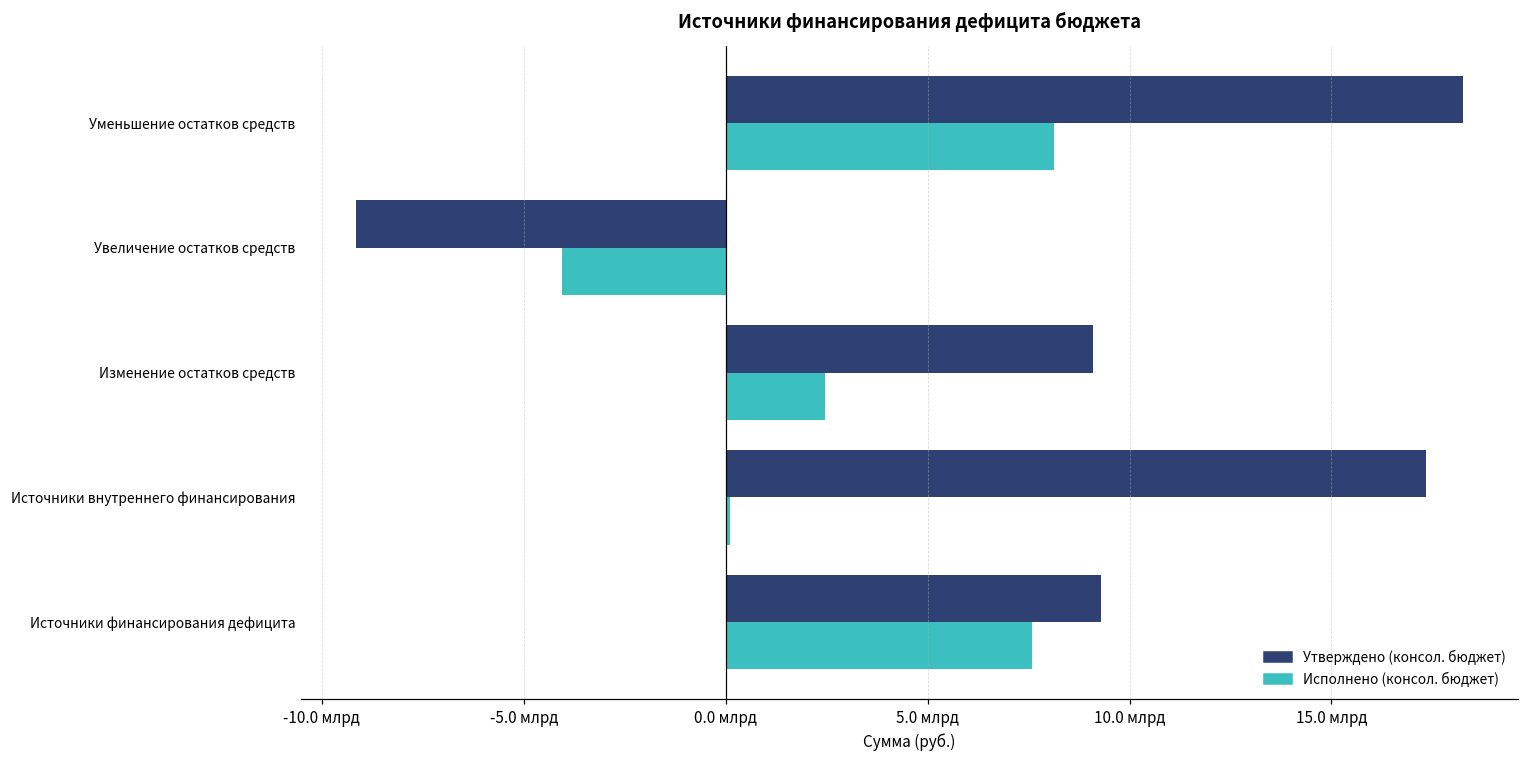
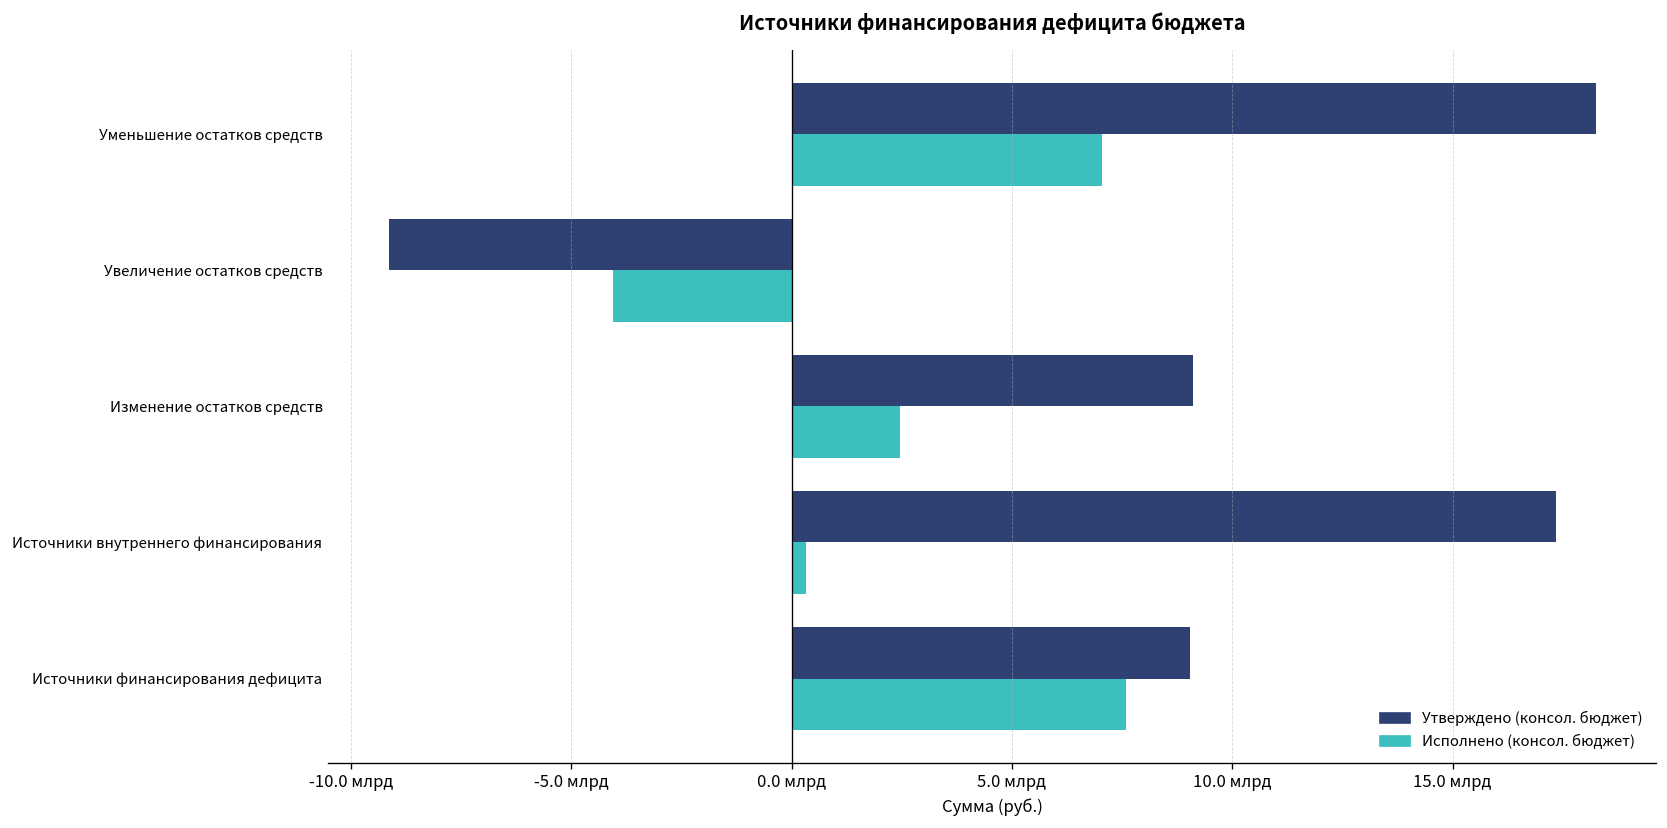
  {
    "Утверждено (консол. бюджет)": {
      "Уменьшение остатков средств": "18.2 млрд",
      "Увеличение остатков средств": "-9.1 млрд",
      "Изменение остатков средств": "9.1 млрд",
      "Источники внутреннего финансирования": "17.4 млрд",
-     "Источники финансирования дефицита": "9.3 млрд"
+     "Источники финансирования дефицита": "9.0 млрд"
    },
    "Исполнено (консол. бюджет)": {
-     "Уменьшение остатков средств": "8.1 млрд",
+     "Уменьшение остатков средств": "7.0 млрд",
      "Увеличение остатков средств": "-4.1 млрд",
      "Изменение остатков средств": "2.5 млрд",
-     "Источники внутреннего финансирования": "0.1 млрд",
+     "Источники внутреннего финансирования": "0.3 млрд",
      "Источники финансирования дефицита": "7.6 млрд"
    }
  }
